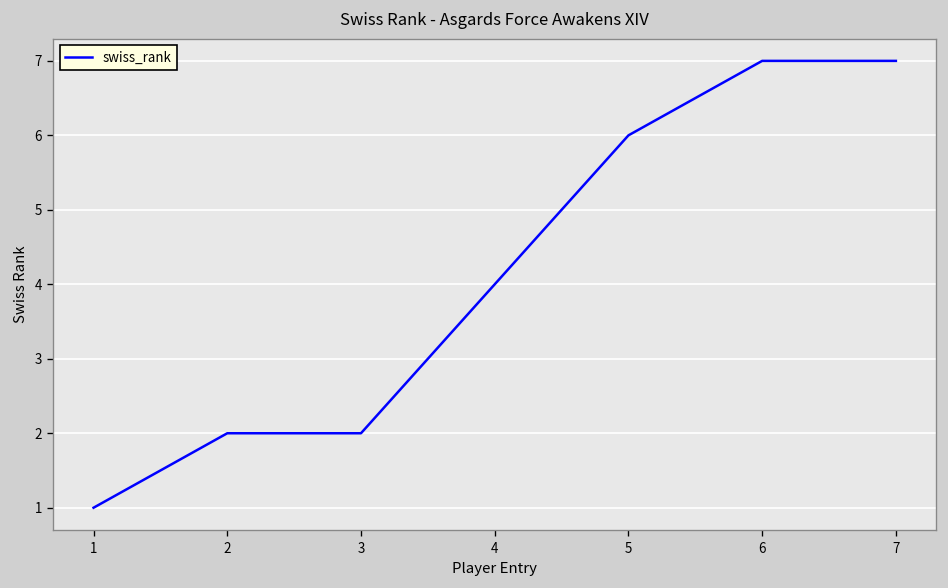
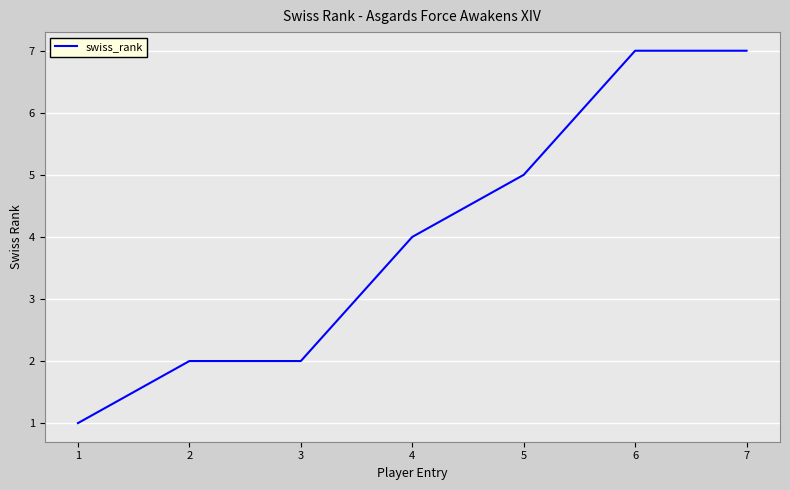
  {
    "1": 1,
    "2": 2,
    "3": 2,
    "4": 4,
-   "5": 6,
+   "5": 5,
    "6": 7,
    "7": 7
  }
